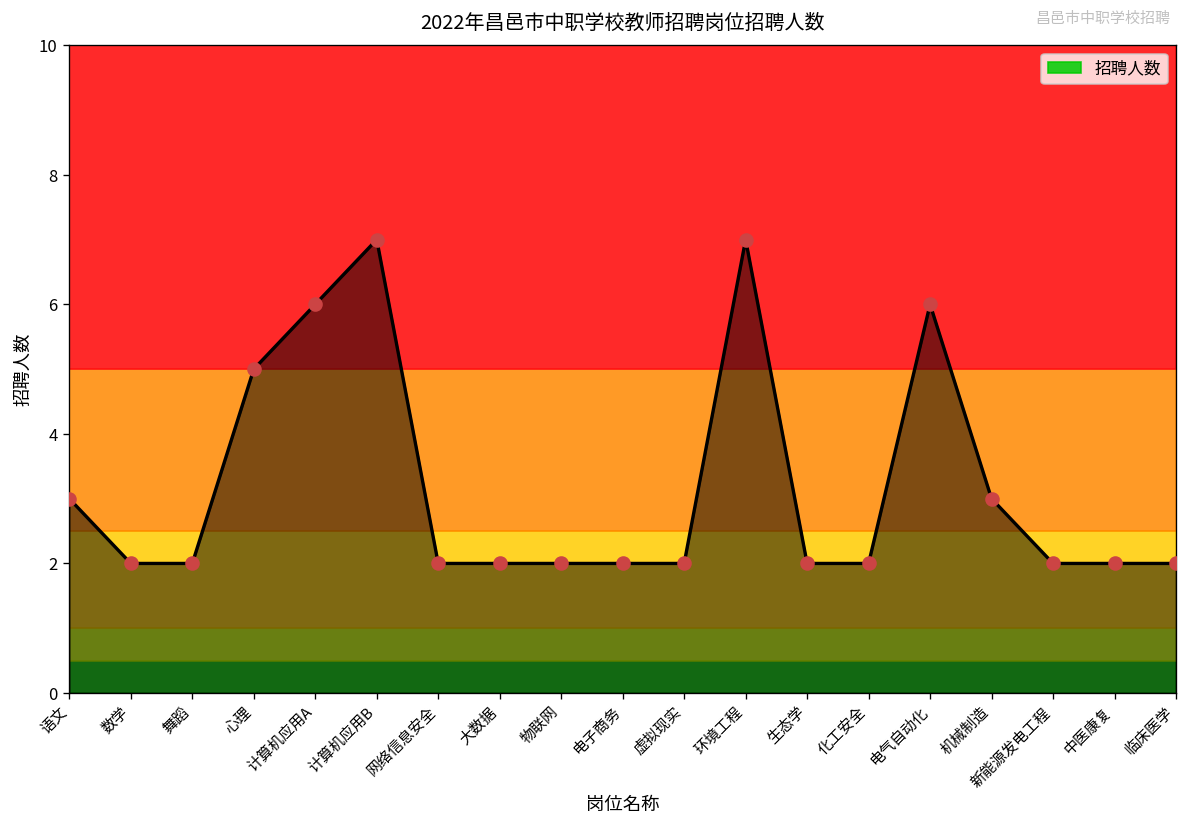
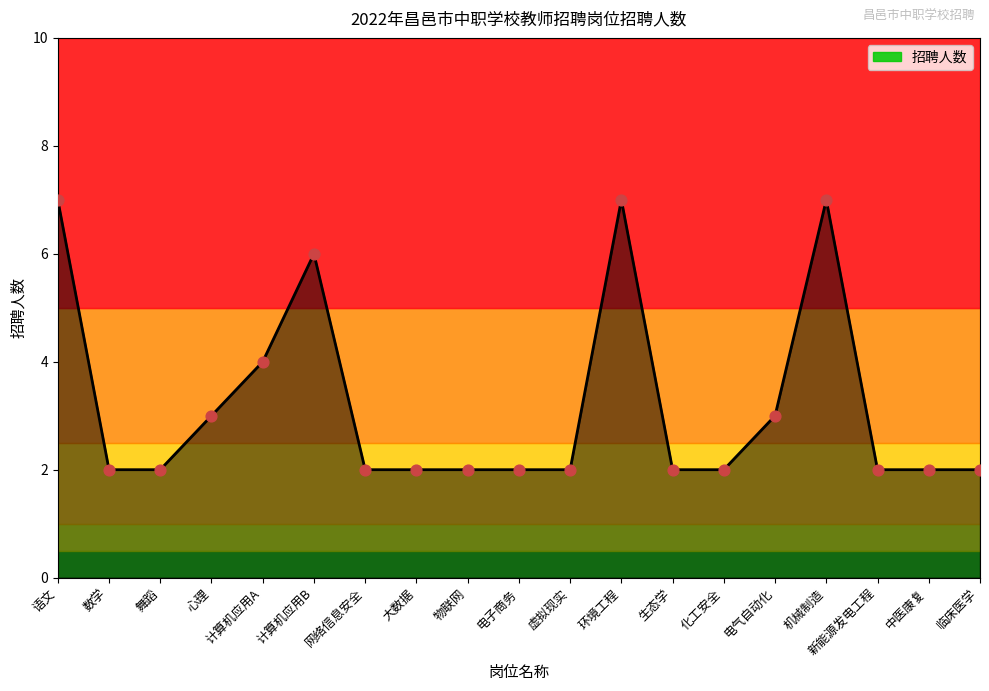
  {
-   "语文": 3,
+   "语文": 7,
    "数学": 2,
    "舞蹈": 2,
-   "心理": 5,
-   "计算机应用A": 6,
-   "计算机应用B": 7,
+   "心理": 3,
+   "计算机应用A": 4,
+   "计算机应用B": 6,
    "网络信息安全": 2,
    "大数据": 2,
    "物联网": 2,
    "电子商务": 2,
    "虚拟现实": 2,
    "环境工程": 7,
    "生态学": 2,
    "化工安全": 2,
-   "电气自动化": 6,
-   "机械制造": 3,
+   "电气自动化": 3,
+   "机械制造": 7,
    "新能源发电工程": 2,
    "中医康复": 2,
    "临床医学": 2
  }
